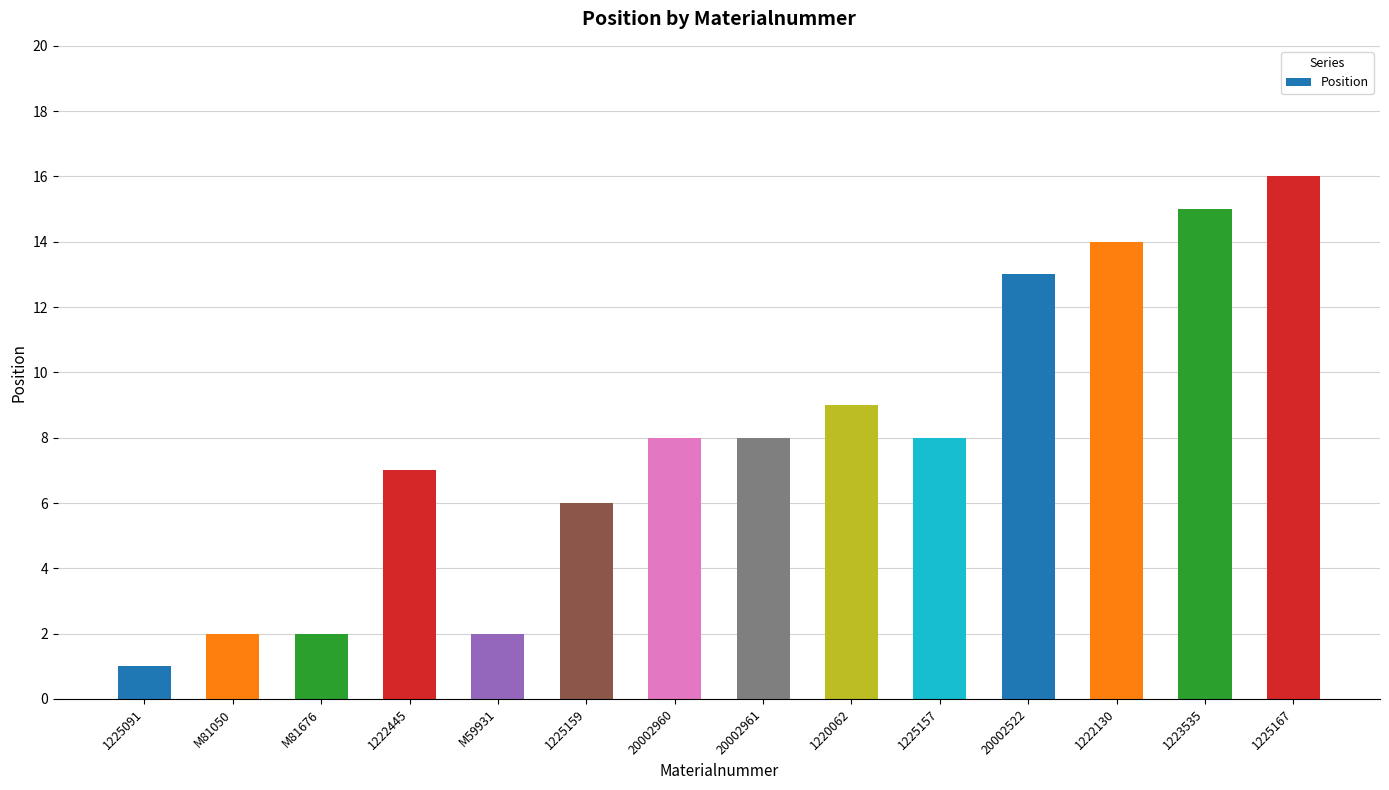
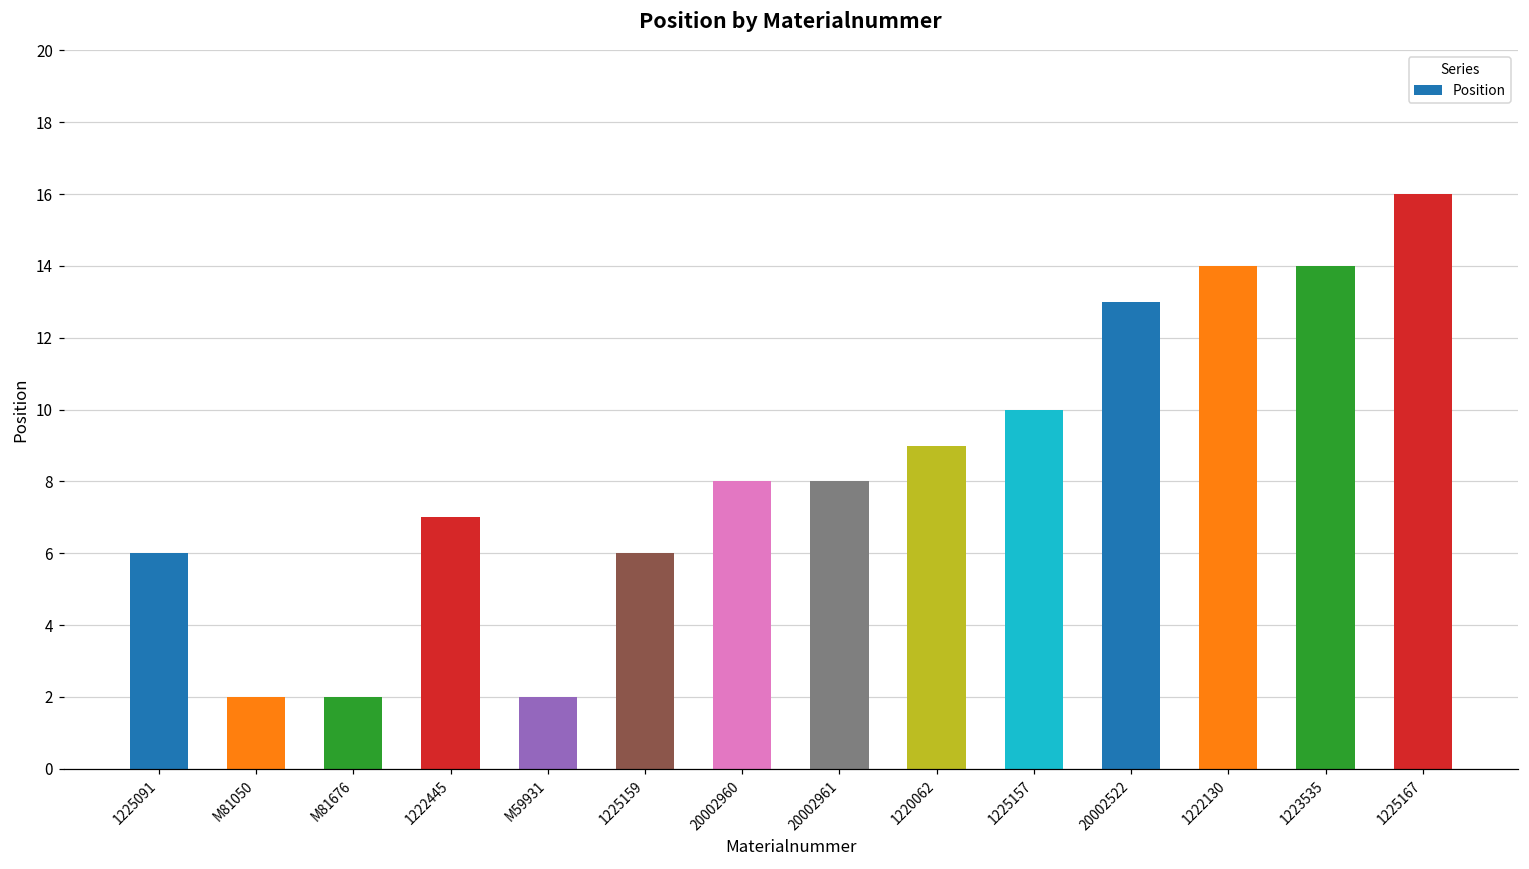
  {
-   "1225091": 1,
+   "1225091": 6,
    "M81050": 2,
    "M81676": 2,
    "1222445": 7,
    "M59931": 2,
    "1225159": 6,
    "20002960": 8,
    "20002961": 8,
    "1220062": 9,
-   "1225157": 8,
+   "1225157": 10,
    "20002522": 13,
    "1222130": 14,
-   "1223535": 15,
+   "1223535": 14,
    "1225167": 16
  }
